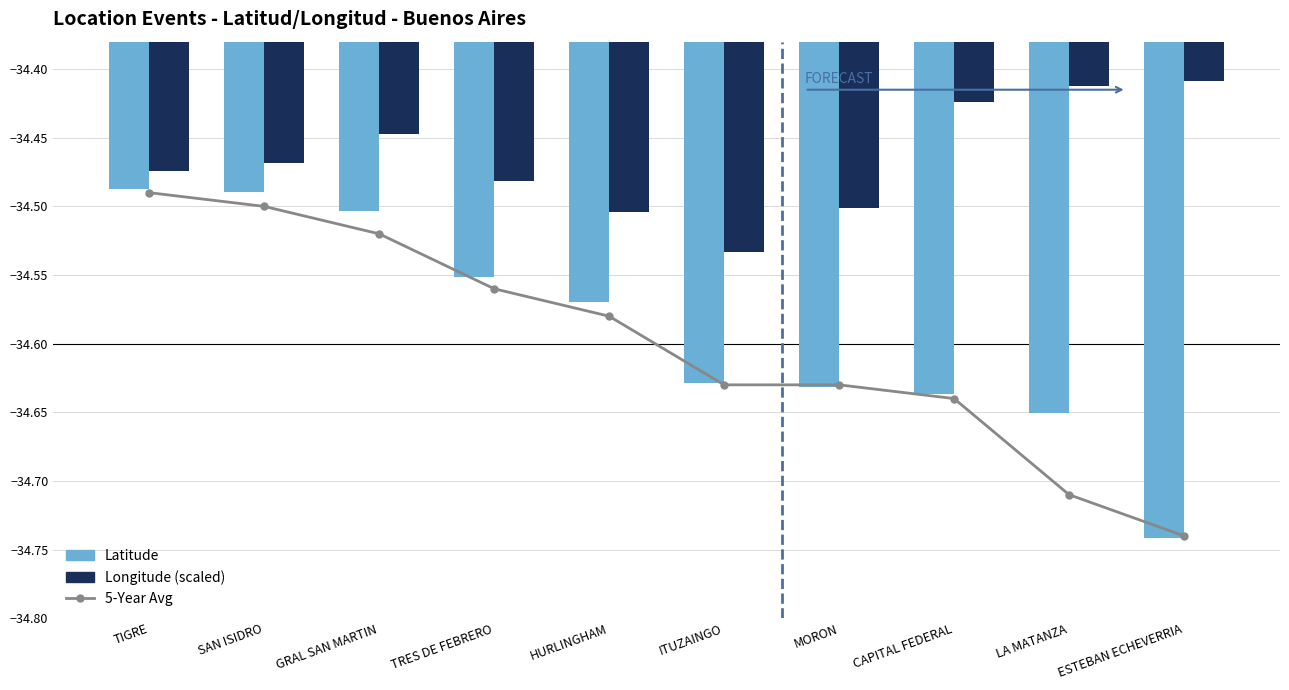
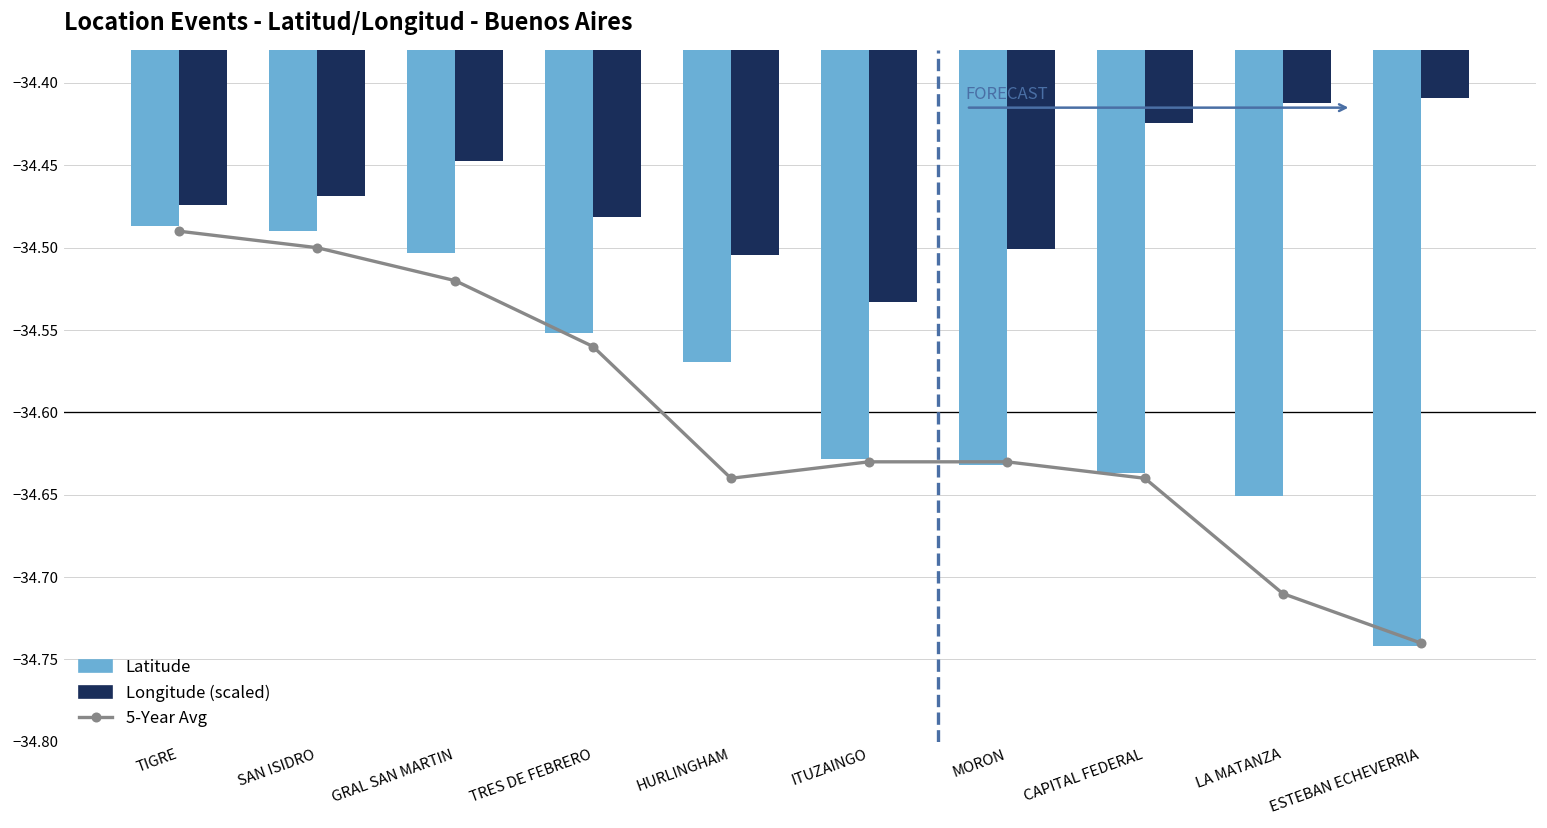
  {
    "Latitude": {
      "TIGRE": -34.487,
      "SAN ISIDRO": -34.49,
      "GRAL SAN MARTIN": -34.503,
      "TRES DE FEBRERO": -34.55,
      "HURLINGHAM": -34.57,
      "ITUZAINGO": -34.63,
      "MORON": -34.632,
      "CAPITAL FEDERAL": -34.637,
      "LA MATANZA": -34.65,
      "ESTEBAN ECHEVERRIA": -34.742
    },
    "5-Year Avg": {
      "TIGRE": -34.49,
      "SAN ISIDRO": -34.50,
      "GRAL SAN MARTIN": -34.52,
      "TRES DE FEBRERO": -34.56,
-     "HURLINGHAM": -34.58,
+     "HURLINGHAM": -34.64,
      "ITUZAINGO": -34.63,
      "MORON": -34.63,
      "CAPITAL FEDERAL": -34.64,
      "LA MATANZA": -34.71,
      "ESTEBAN ECHEVERRIA": -34.74
    },
    "Longitude (scaled)": {
      "TIGRE": -34.474,
      "SAN ISIDRO": -34.47,
      "GRAL SAN MARTIN": -34.448,
      "TRES DE FEBRERO": -34.48,
      "HURLINGHAM": -34.504,
      "ITUZAINGO": -34.533,
      "MORON": -34.50,
      "CAPITAL FEDERAL": -34.424,
      "LA MATANZA": -34.412,
      "ESTEBAN ECHEVERRIA": -34.41
    }
  }
